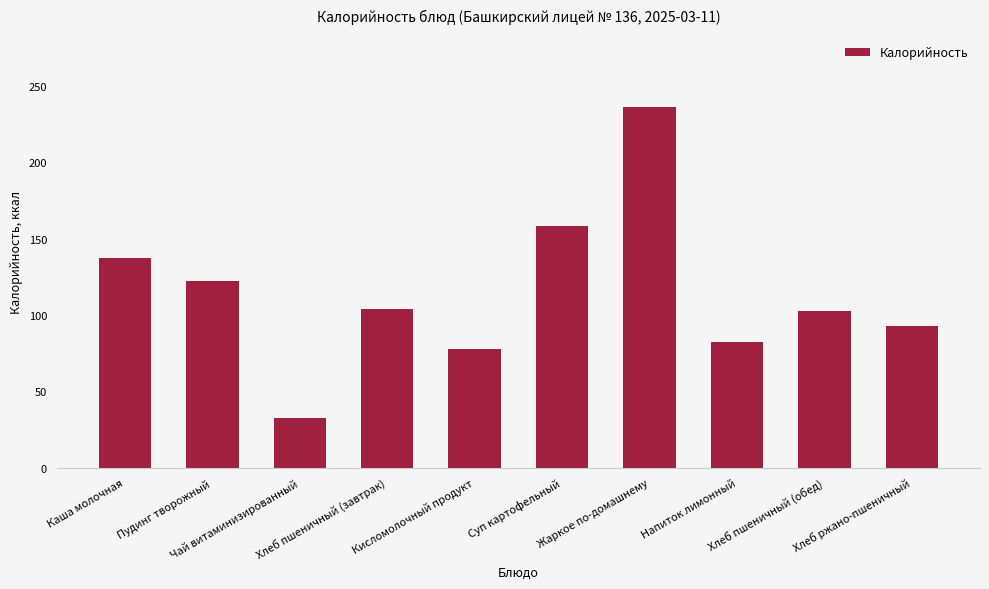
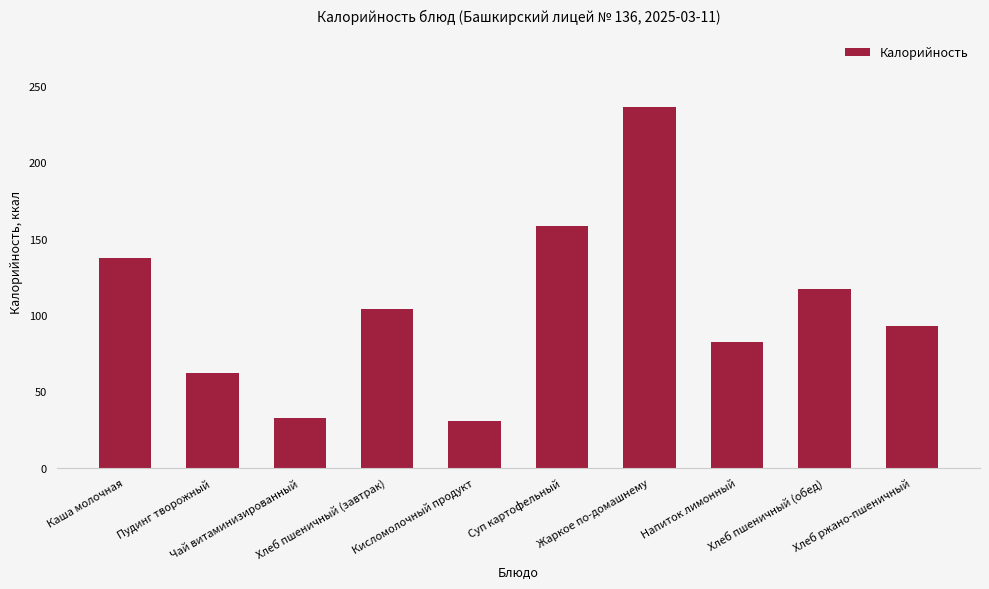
  {
    "Каша молочная": 137,
-   "Пудинг творожный": 122,
+   "Пудинг творожный": 62,
    "Чай витаминизированный": 33,
    "Хлеб пшеничный (завтрак)": 104,
-   "Кисломолочный продукт": 78,
+   "Кисломолочный продукт": 30,
    "Суп картофельный": 159,
    "Жаркое по-домашнему": 236,
    "Напиток лимонный": 82,
-   "Хлеб пшеничный (обед)": 102,
+   "Хлеб пшеничный (обед)": 117,
    "Хлеб ржано-пшеничный": 93
  }
